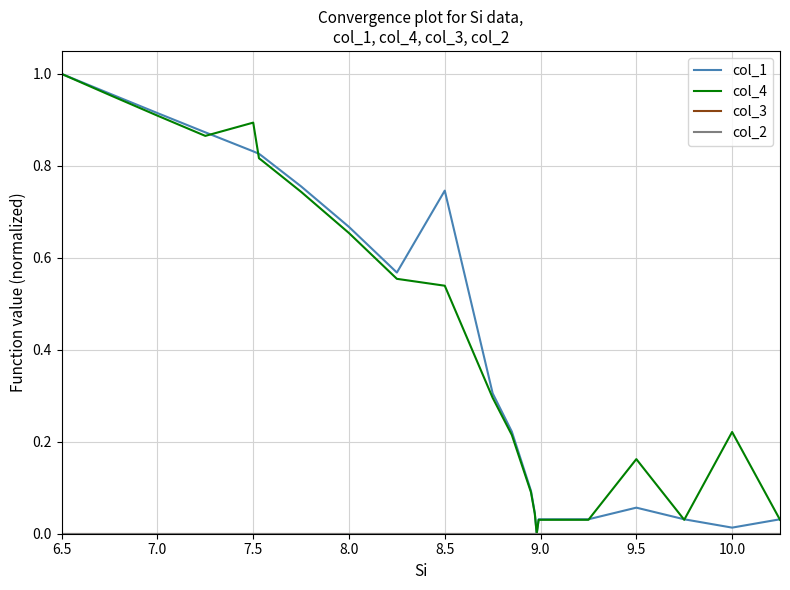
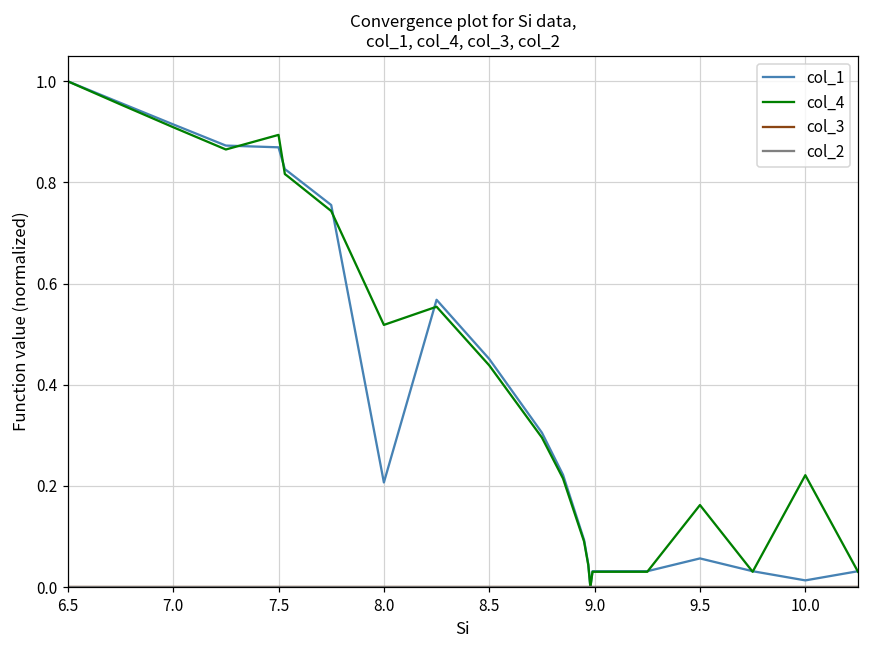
  {
    "col_1": {
-     "7.5": 0.83,
-     "8.0": 0.67,
-     "8.5": 0.75,
+     "7.5": 0.87,
+     "8.0": 0.21,
+     "8.5": 0.45,
      "9.5": 0.06,
      "10.0": 0.01
    },
    "col_4": {
      "7.5": 0.89,
-     "8.0": 0.65,
-     "8.5": 0.54,
+     "8.0": 0.52,
+     "8.5": 0.44,
      "9.5": 0.16,
      "10.0": 0.22
    },
    "col_2": {
      "6.5": 0.00,
      "7.0": 0.00,
      "7.5": 0.00,
      "8.0": 0.00,
      "8.5": 0.00,
      "9.0": 0.00,
      "9.5": 0.00,
      "10.0": 0.00
    }
  }
